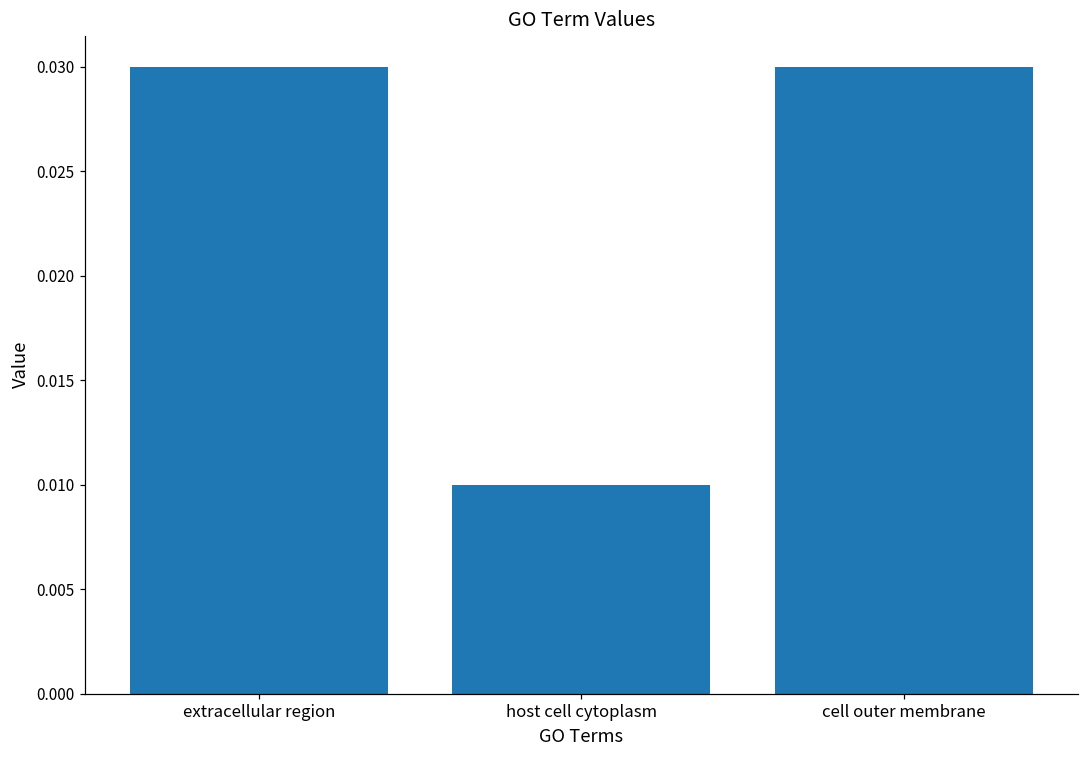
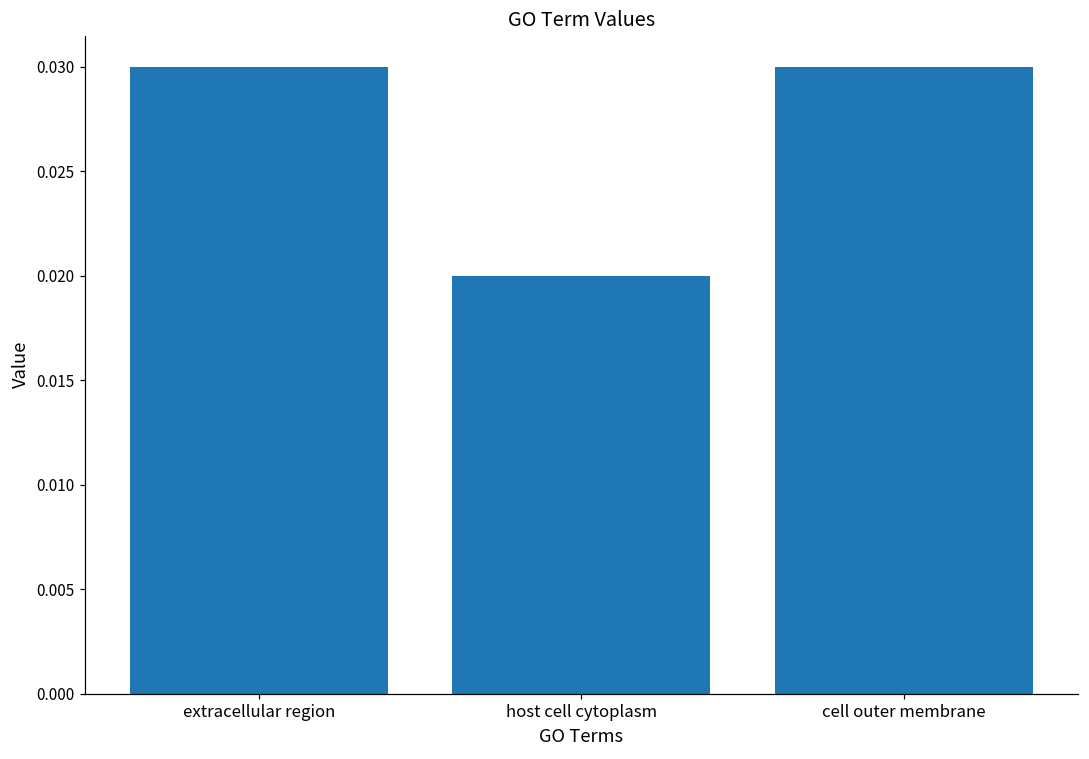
  {
    "extracellular region": 0.03,
-   "host cell cytoplasm": 0.01,
+   "host cell cytoplasm": 0.02,
    "cell outer membrane": 0.03
  }
